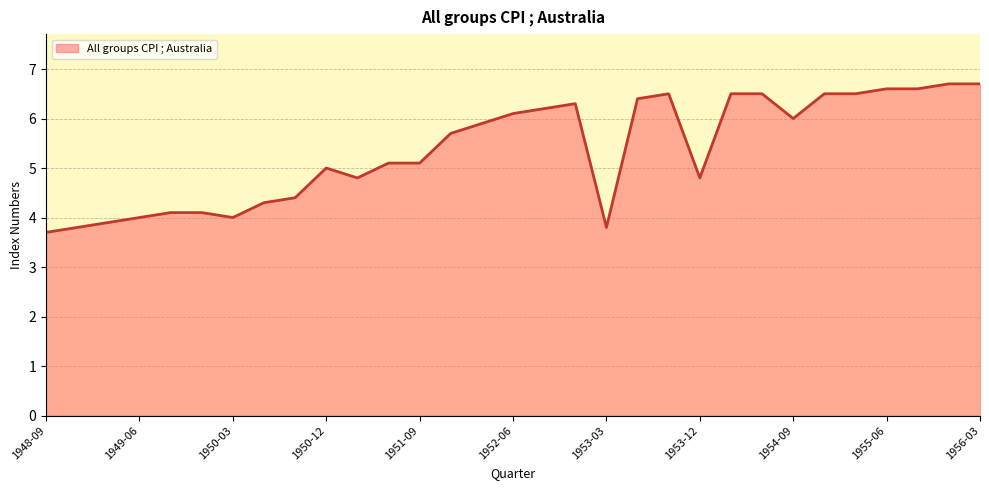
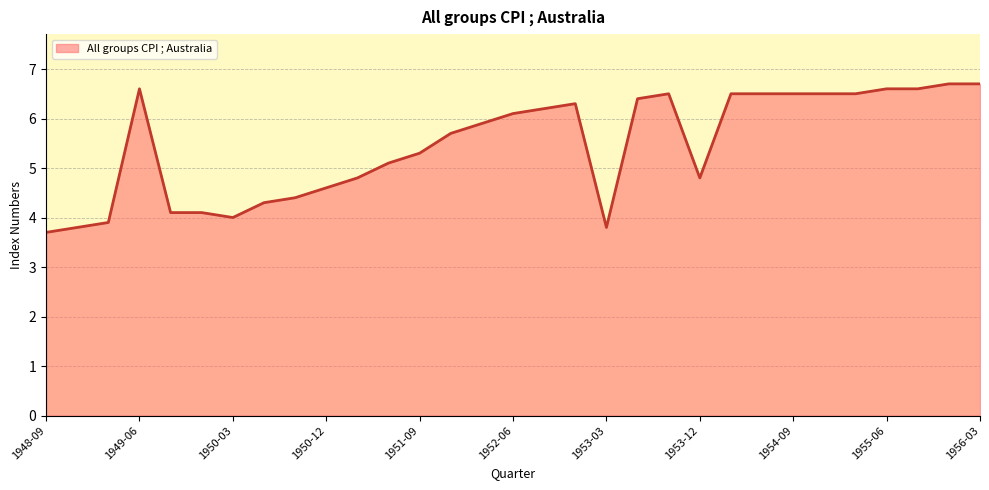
  {
    "1948-09": 3.7,
-   "1949-06": 4.0,
+   "1949-06": 6.6,
    "1950-03": 4.0,
-   "1950-12": 5.0,
-   "1951-09": 5.1,
+   "1950-12": 4.6,
+   "1951-09": 5.3,
    "1952-06": 6.1,
    "1953-03": 3.8,
    "1953-12": 4.8,
-   "1954-09": 6.0,
+   "1954-09": 6.5,
    "1955-06": 6.6,
    "1956-03": 6.7
  }
